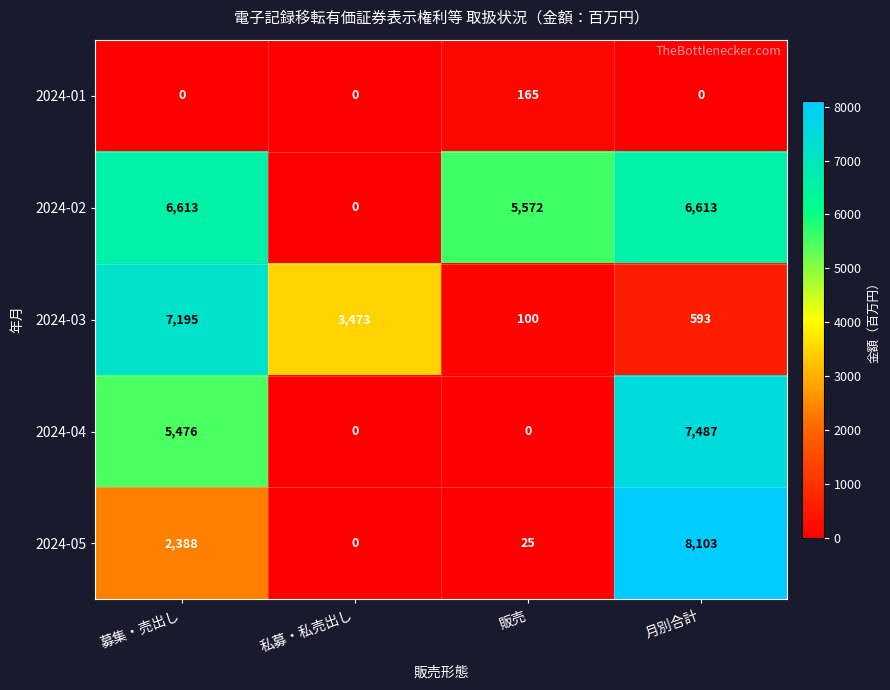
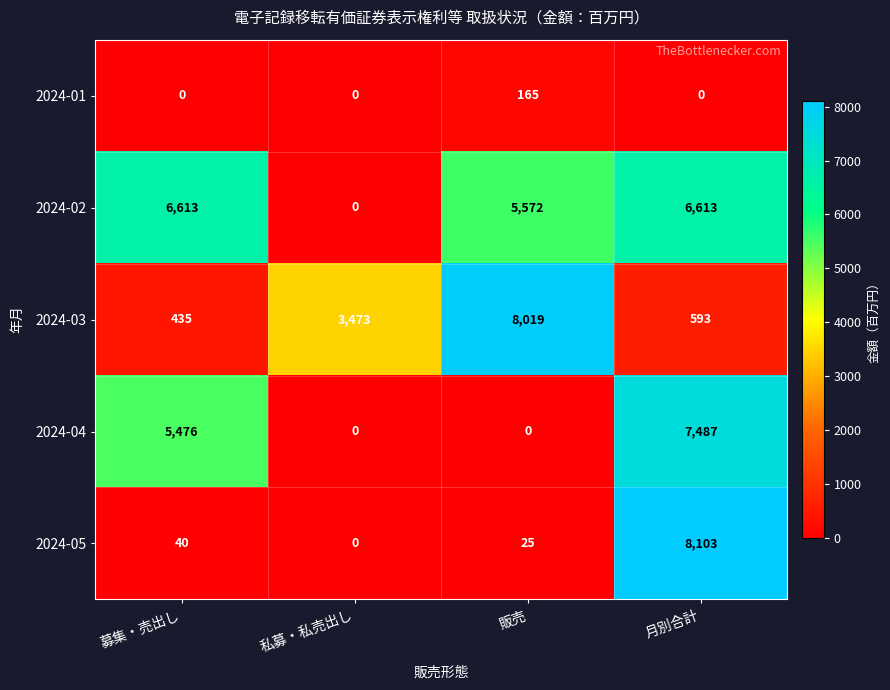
  {
    "2024-01": {
      "募集・売出し": "0",
      "私募・私売出し": "0",
      "販売": "165"
    },
    "2024-02": {
      "募集・売出し": "6,613",
      "私募・私売出し": "0",
      "販売": "5,572",
      "月別合計": "6,613"
    },
    "2024-03": {
-     "募集・売出し": "7,195",
+     "募集・売出し": "435",
      "私募・私売出し": "3,473",
-     "販売": "100",
+     "販売": "8,019",
      "月別合計": "593"
    },
    "2024-04": {
      "募集・売出し": "5,476",
      "私募・私売出し": "0",
      "販売": "0",
      "月別合計": "7,487"
    },
    "2024-05": {
-     "募集・売出し": "2,388",
+     "募集・売出し": "40",
      "私募・私売出し": "0",
      "販売": "25",
      "月別合計": "8,103"
    }
  }
